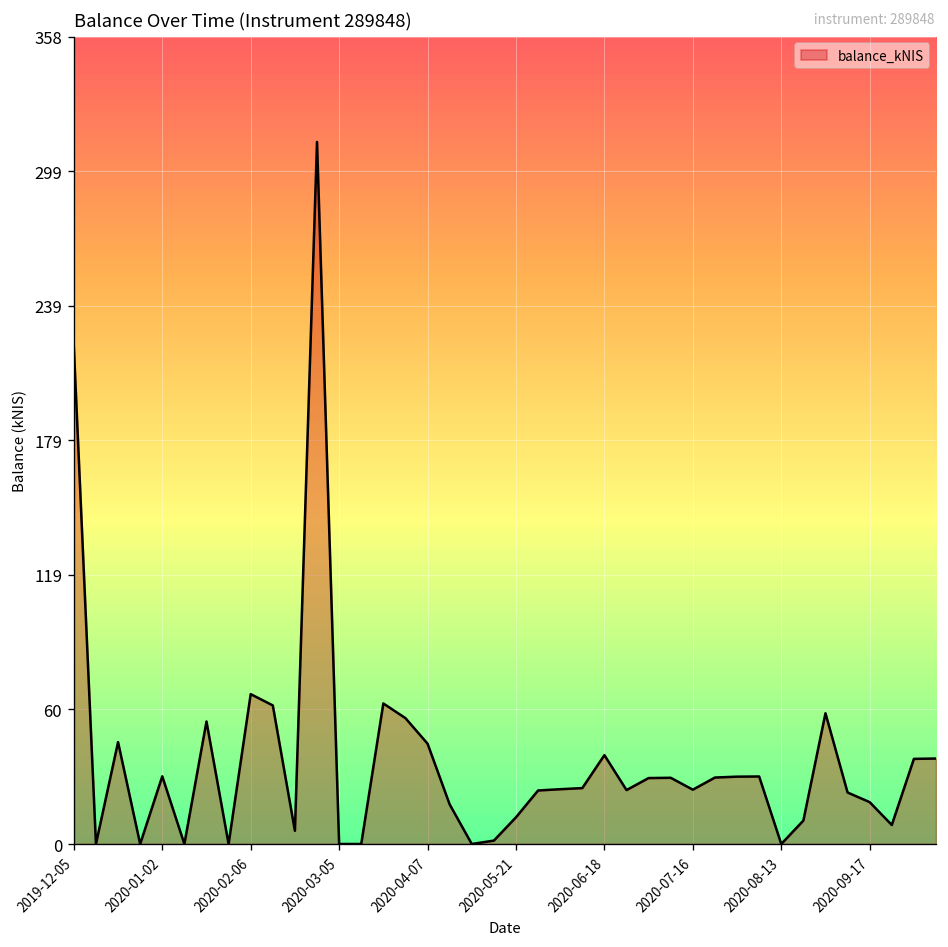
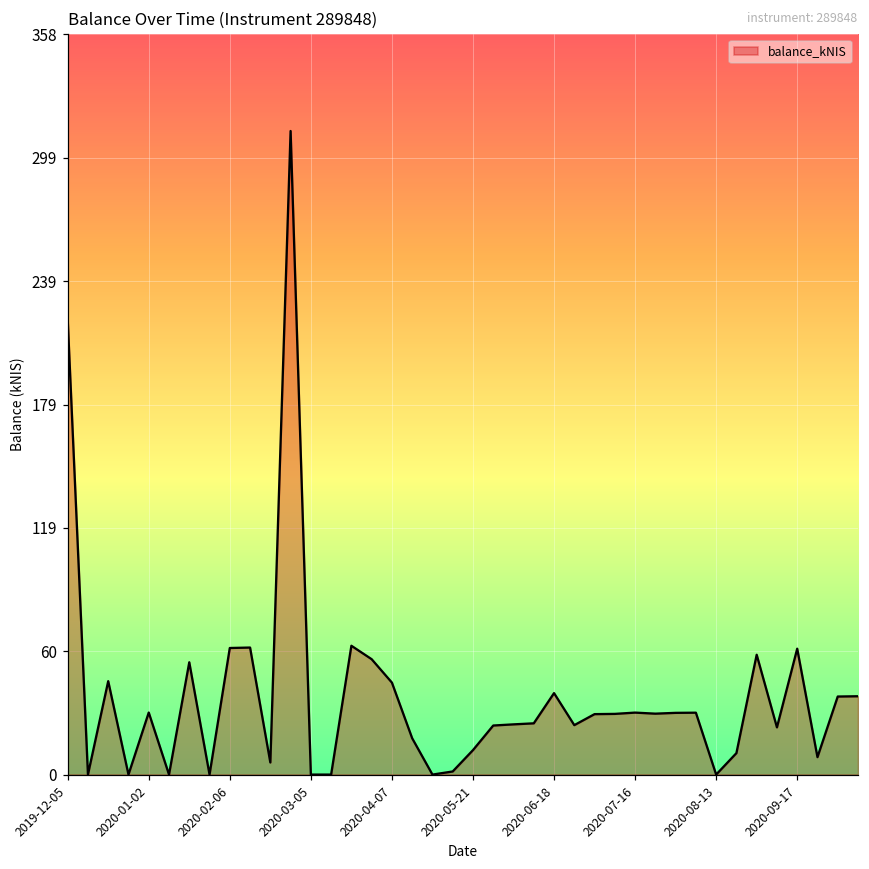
  {
    "2019-12-05": 220,
    "2020-01-02": 30,
-   "2020-02-06": 67,
+   "2020-02-06": 61,
    "2020-03-05": 0,
    "2020-04-07": 45,
    "2020-05-21": 12,
    "2020-06-18": 39,
-   "2020-07-16": 24,
+   "2020-07-16": 30,
    "2020-08-13": 0,
-   "2020-09-17": 19
+   "2020-09-17": 61
  }
